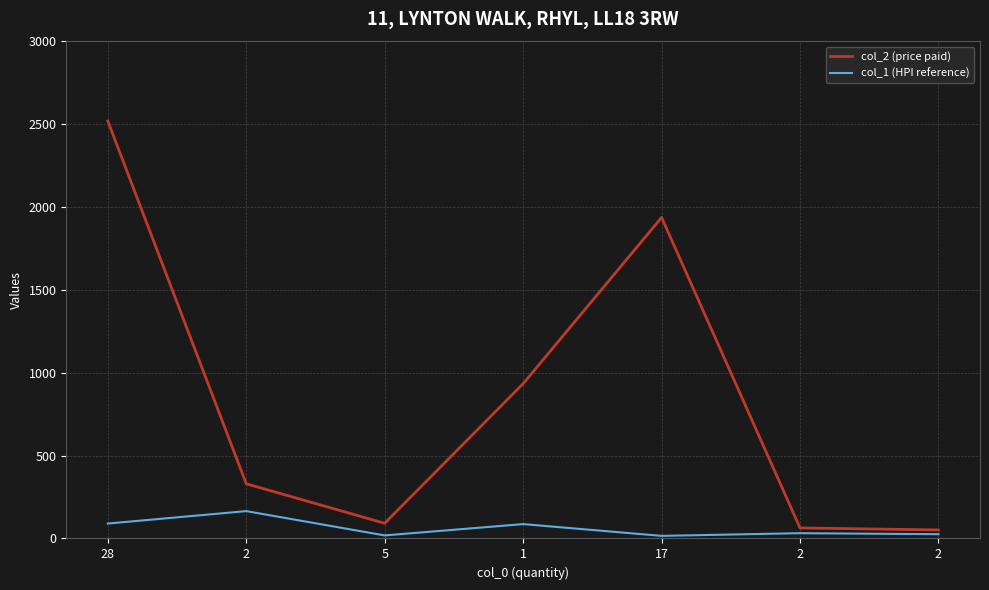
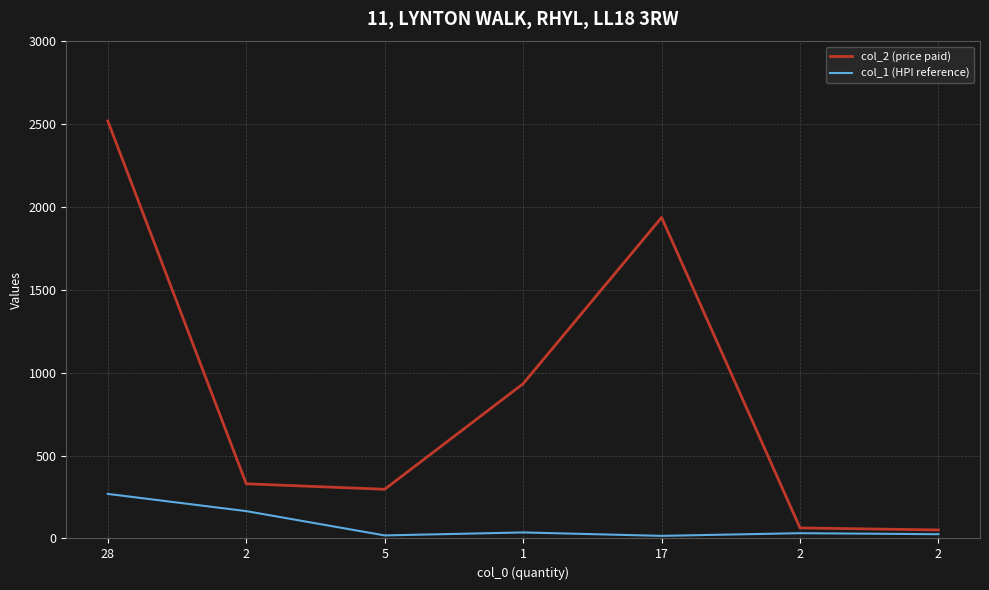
  {
    "col_2 (price paid)": {
      "28": 2520,
-     "5": 90,
+     "5": 300,
      "1": 930,
      "17": 1940
    },
    "col_1 (HPI reference)": {
-     "28": 90,
+     "28": 270,
      "5": 20,
-     "1": 90,
+     "1": 40,
      "17": 20
    }
  }
